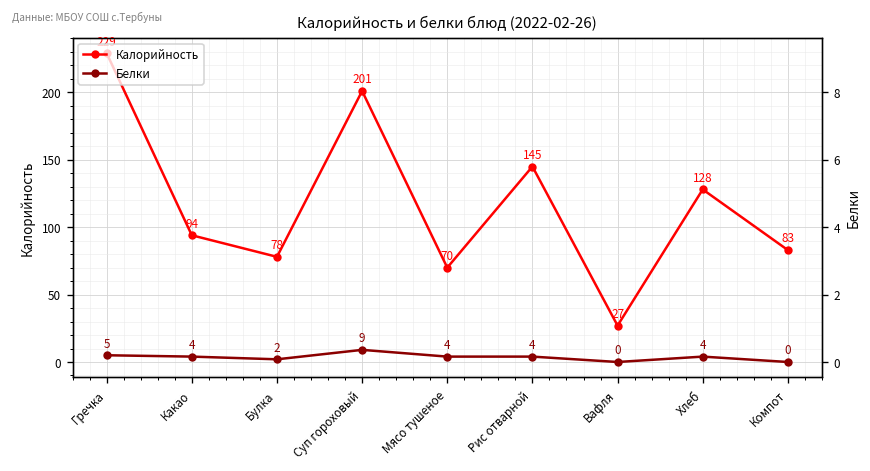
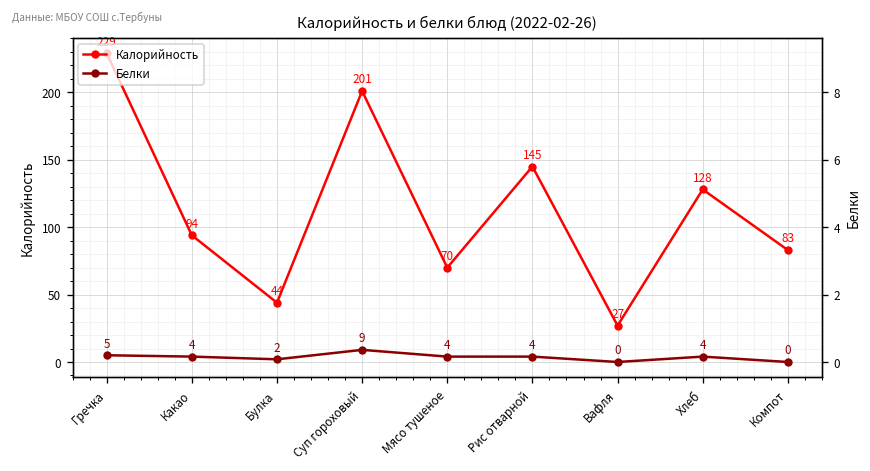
  {
    "Калорийность": {
      "Какао": 94,
-     "Булка": 78,
+     "Булка": 44,
      "Суп гороховый": 201,
      "Мясо тушеное": 70,
      "Рис отварной": 145,
      "Вафля": 27,
      "Хлеб": 128,
      "Компот": 83
    },
    "Белки": {
      "Гречка": 5,
      "Какао": 4,
      "Булка": 2,
      "Суп гороховый": 9,
      "Мясо тушеное": 4,
      "Рис отварной": 4,
      "Вафля": 0,
      "Хлеб": 4,
      "Компот": 0
    }
  }
